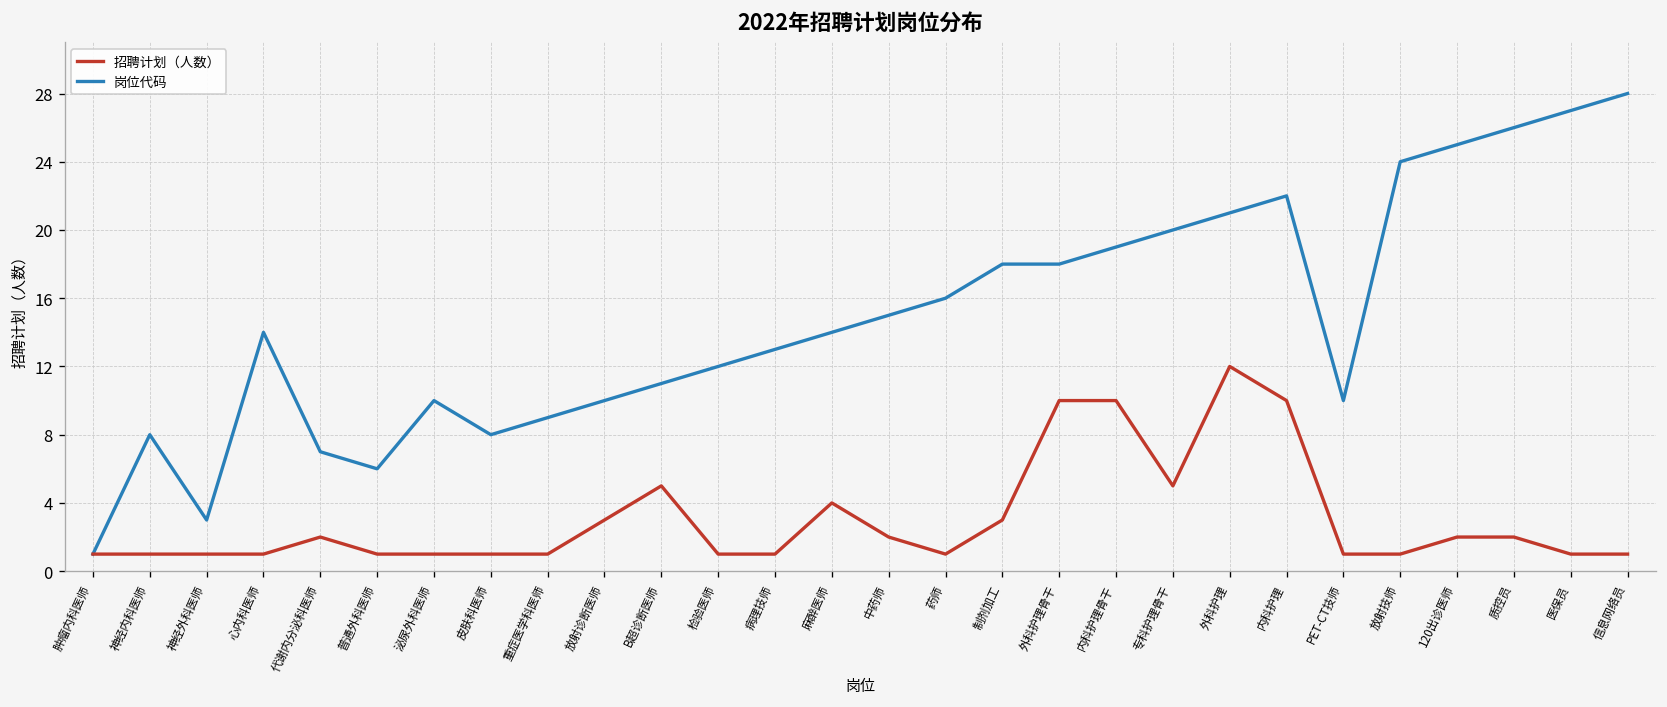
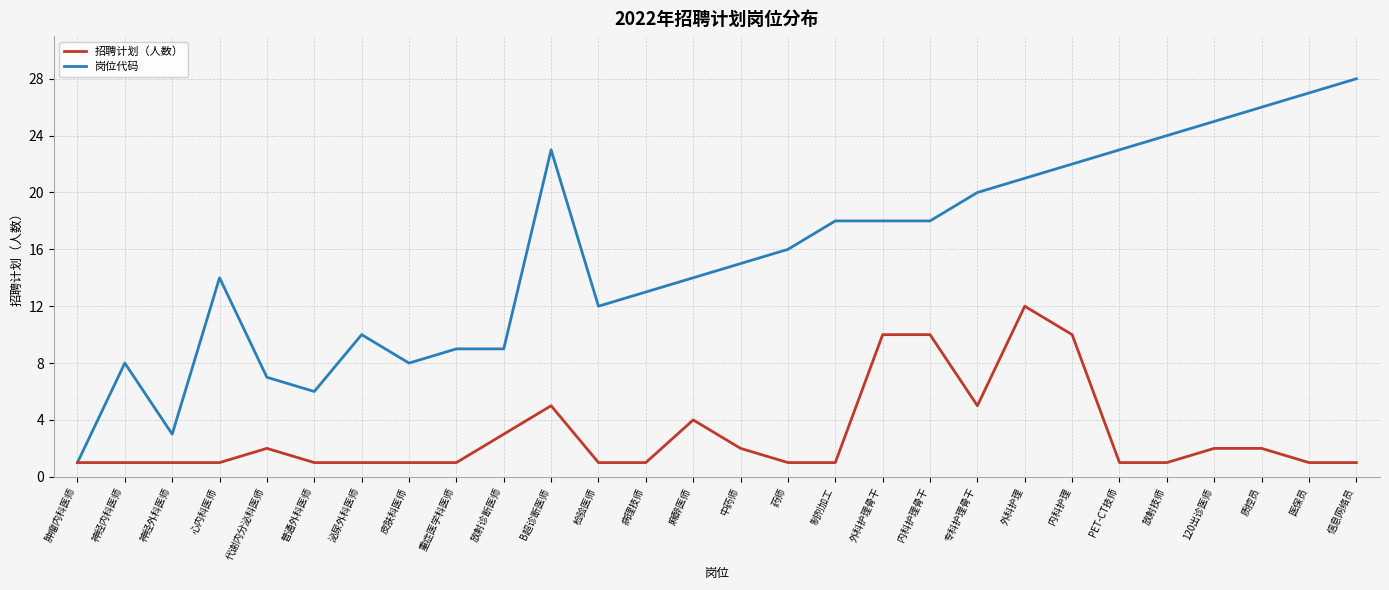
  {
    "招聘计划（人数）": {
      "神经内科医师": 1,
      "神经外科医师": 1,
      "心内科医师": 1,
      "代谢内分泌科医师": 2,
      "普通外科医师": 1,
      "泌尿外科医师": 1,
      "皮肤科医师": 1,
      "重症医学科医师": 1,
      "放射诊断医师": 3,
      "B超诊断医师": 5,
      "检验医师": 1,
      "病理技师": 1,
      "麻醉医师": 4,
      "中药师": 2,
      "药师": 1,
-     "制剂加工": 3,
+     "制剂加工": 1,
      "外科护理骨干": 10,
      "内科护理骨干": 10,
      "专科护理骨干": 5,
      "外科护理": 12,
      "内科护理": 10,
      "PET-CT技师": 1,
      "放射技师": 1,
      "120出诊医师": 2,
      "质控员": 2,
      "医保员": 1,
      "信息网络员": 1
    },
    "岗位代码": {
      "神经内科医师": 8,
      "神经外科医师": 3,
      "心内科医师": 14,
      "代谢内分泌科医师": 7,
      "普通外科医师": 6,
      "泌尿外科医师": 10,
      "皮肤科医师": 8,
      "重症医学科医师": 9,
-     "放射诊断医师": 10,
-     "B超诊断医师": 11,
+     "放射诊断医师": 9,
+     "B超诊断医师": 23,
      "检验医师": 12,
      "病理技师": 13,
      "麻醉医师": 14,
      "中药师": 15,
      "药师": 16,
      "制剂加工": 18,
      "外科护理骨干": 18,
-     "内科护理骨干": 19,
+     "内科护理骨干": 18,
      "专科护理骨干": 20,
      "外科护理": 21,
      "内科护理": 22,
-     "PET-CT技师": 10,
+     "PET-CT技师": 23,
      "放射技师": 24,
      "120出诊医师": 25,
      "质控员": 26,
      "医保员": 27,
      "信息网络员": 28
    }
  }
